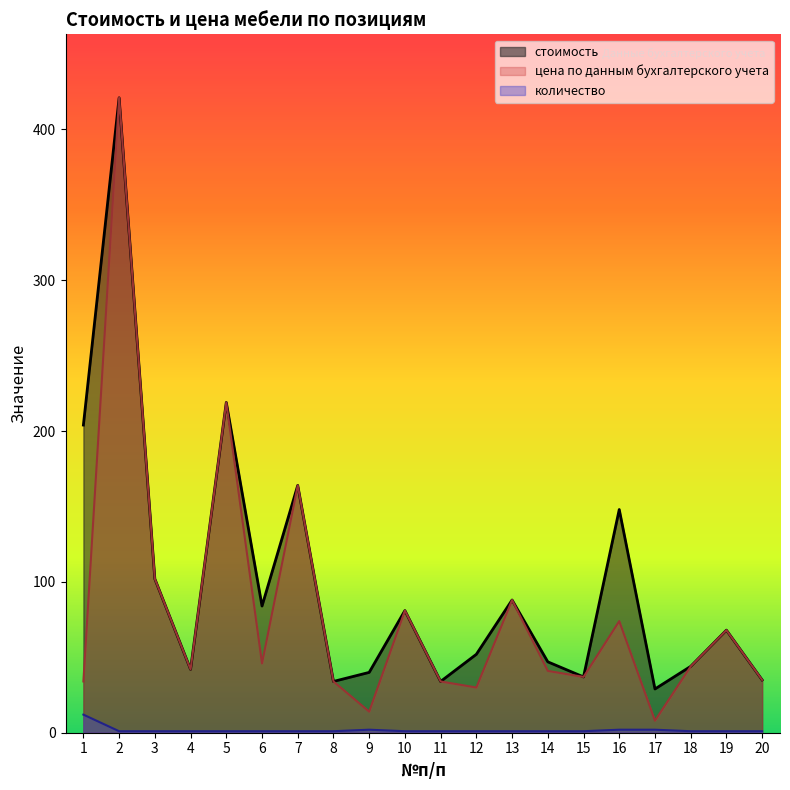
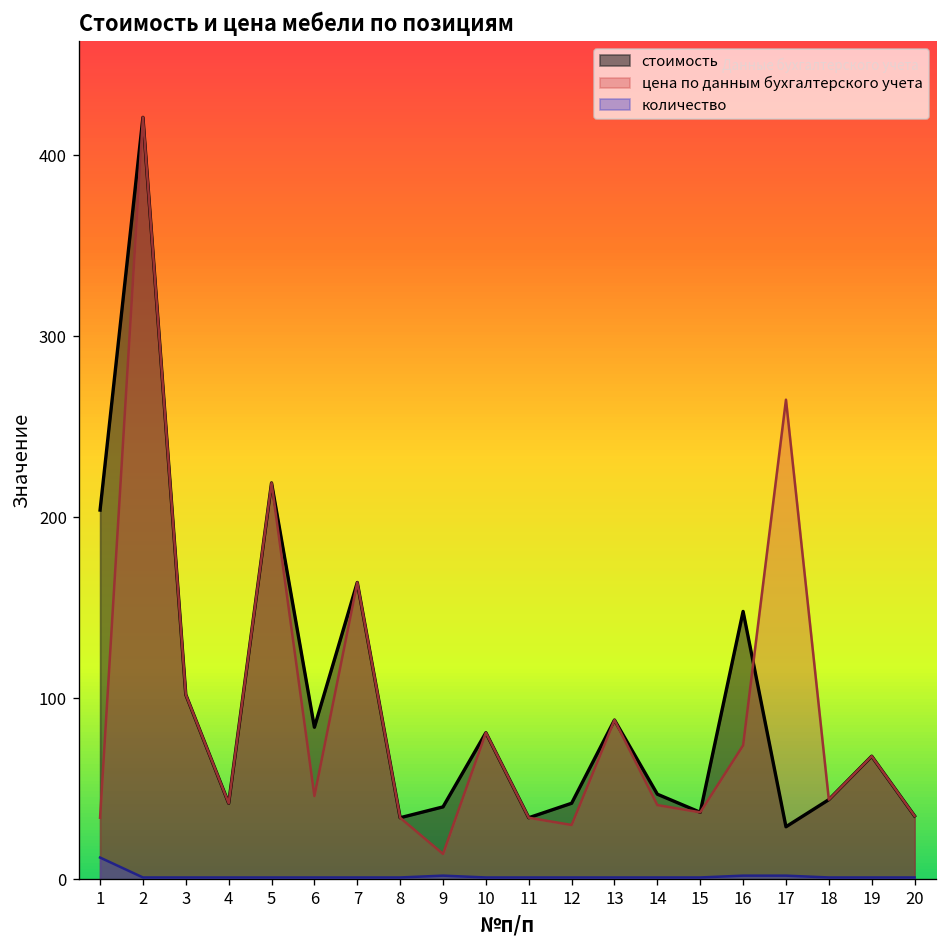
  {
    "стоимость": {
      "1": 204,
      "6": 84,
      "9": 40,
-     "12": 52,
+     "12": 42,
      "14": 47,
      "16": 148,
      "17": 29
    },
    "цена по данным бухгалтерского учета": {
      "1": 34,
      "6": 46,
      "9": 14,
      "12": 30,
      "14": 41,
      "16": 74,
-     "17": 8
+     "17": 265
    },
    "количество": {
      "1": 12,
      "2": 1,
      "3": 1,
      "4": 1,
      "5": 1,
      "6": 1,
      "7": 1,
      "8": 1,
      "9": 2,
      "10": 1,
      "11": 1,
      "12": 1,
      "13": 1,
      "14": 1,
      "15": 1,
      "16": 2,
      "17": 2,
      "18": 1,
      "19": 1,
      "20": 1
    }
  }
